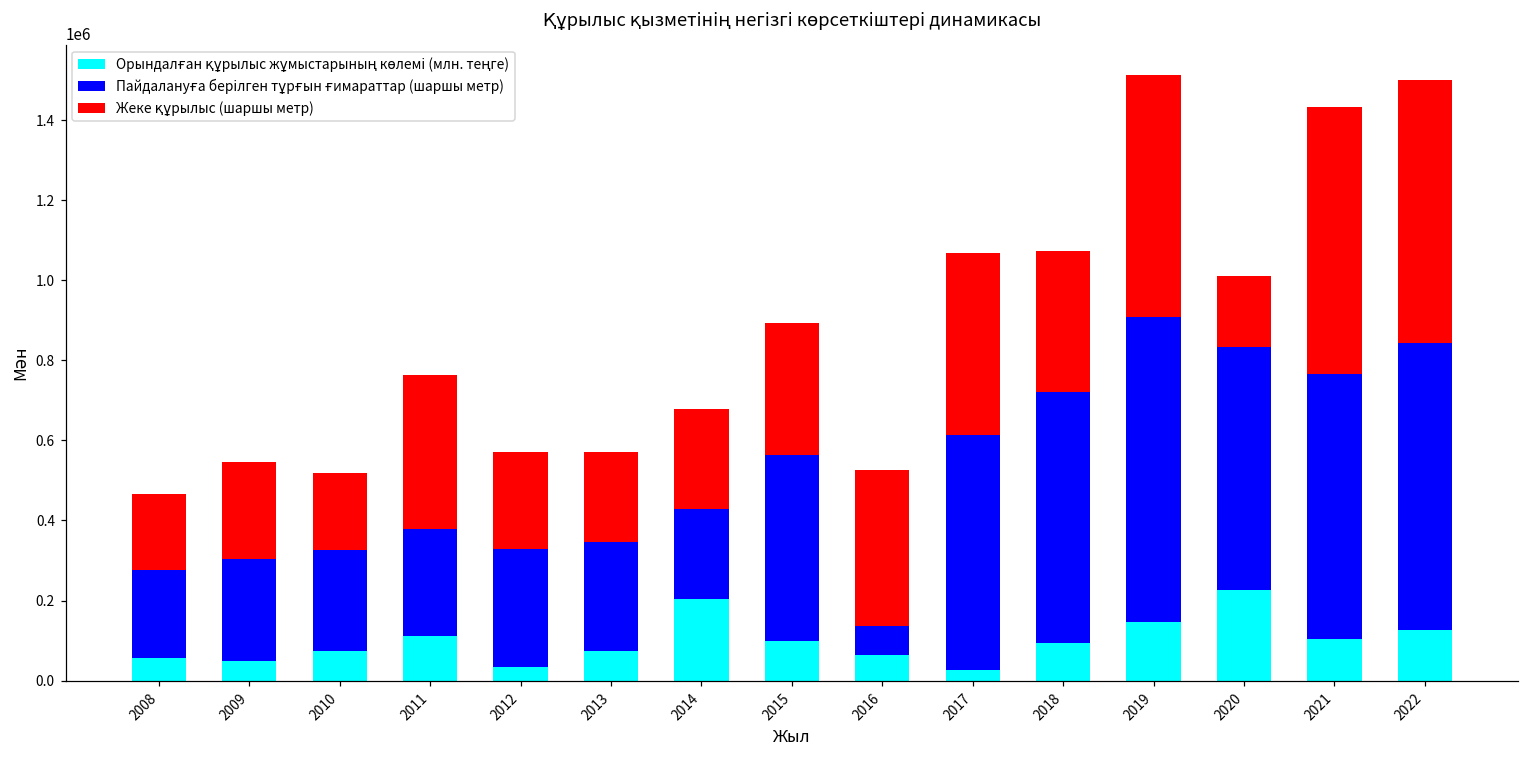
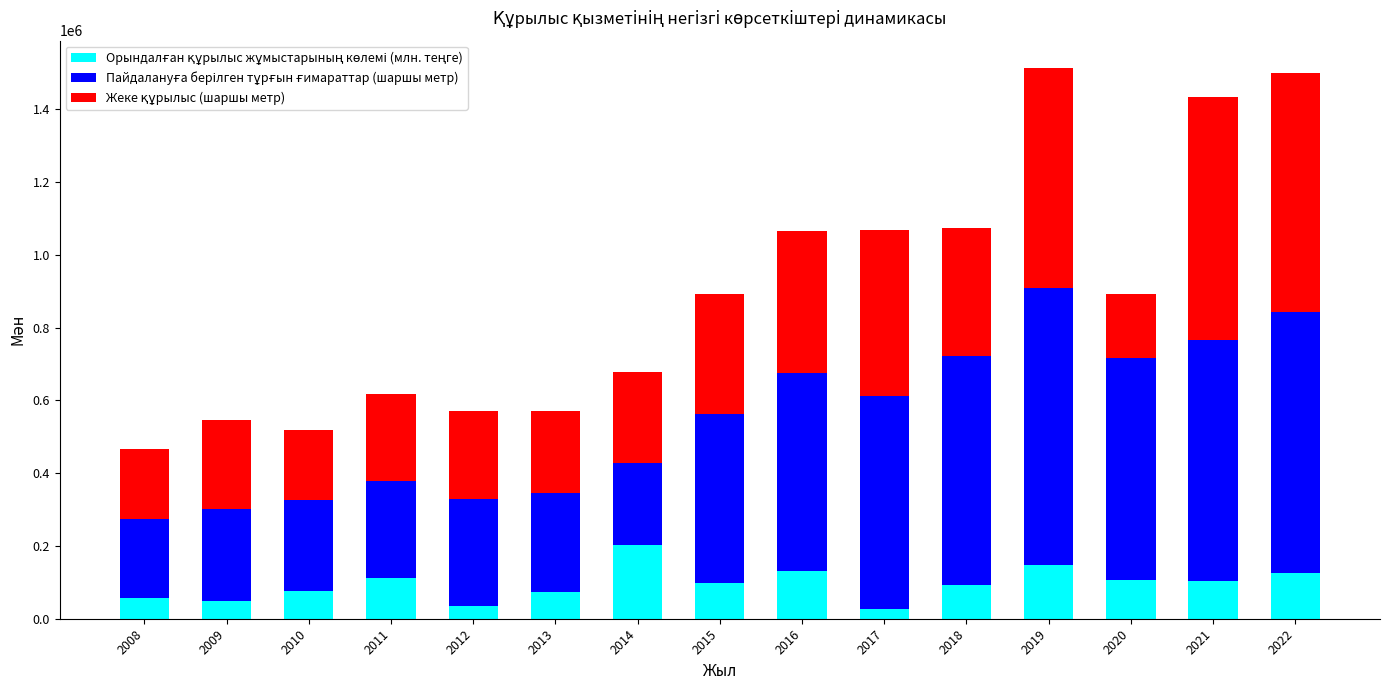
  {
    "Орындалған құрылыс жұмыстарының көлемі (млн. теңге)": {
      "2008": 60000,
      "2009": 50000,
      "2010": 70000,
      "2011": 110000,
      "2012": 30000,
      "2013": 70000,
      "2014": 200000,
      "2015": 100000,
-     "2016": 60000,
+     "2016": 130000,
      "2017": 30000,
      "2018": 90000,
      "2019": 150000,
-     "2020": 230000,
+     "2020": 110000,
      "2021": 100000,
      "2022": 130000
    },
    "Пайдалануға берілген тұрғын ғимараттар (шаршы метр)": {
      "2008": 220000,
      "2009": 250000,
      "2010": 250000,
      "2011": 270000,
      "2012": 290000,
      "2013": 270000,
      "2014": 220000,
      "2015": 470000,
-     "2016": 70000,
+     "2016": 540000,
      "2017": 590000,
      "2018": 630000,
      "2019": 760000,
      "2020": 610000,
      "2021": 660000,
      "2022": 720000
    },
    "Жеке құрылыс (шаршы метр)": {
      "2008": 190000,
      "2009": 240000,
      "2010": 190000,
-     "2011": 380000,
+     "2011": 240000,
      "2012": 240000,
      "2013": 230000,
      "2014": 250000,
      "2015": 330000,
      "2016": 390000,
      "2017": 460000,
      "2018": 350000,
      "2019": 610000,
      "2020": 180000,
      "2021": 670000,
      "2022": 660000
    }
  }
